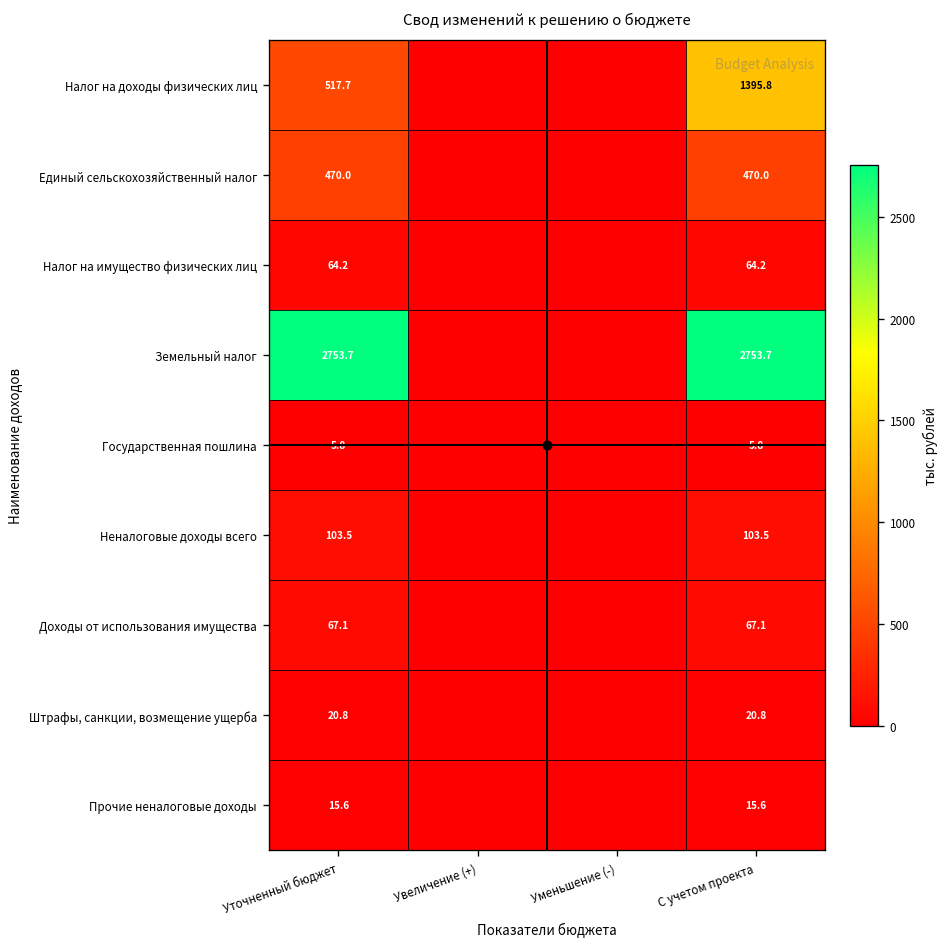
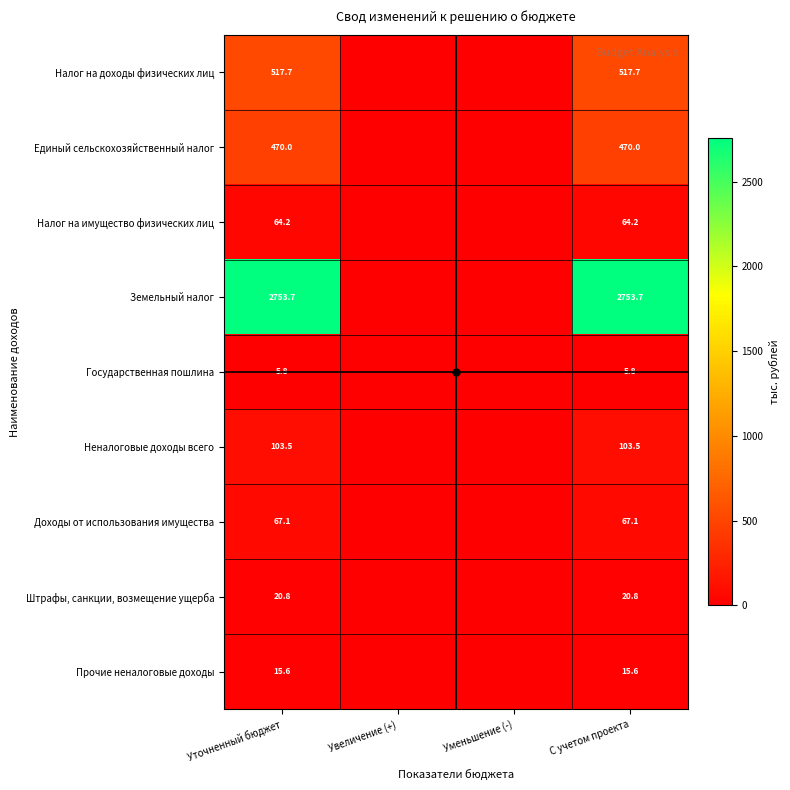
  {
    "Налог на доходы физических лиц": {
      "Уточненный бюджет": 517.7,
-     "С учетом проекта": 1395.8
+     "С учетом проекта": 517.7
    },
    "Единый сельскохозяйственный налог": {
      "Уточненный бюджет": 470.0,
      "С учетом проекта": 470.0
    },
    "Налог на имущество физических лиц": {
      "Уточненный бюджет": 64.2,
      "С учетом проекта": 64.2
    },
    "Земельный налог": {
      "Уточненный бюджет": 2753.7,
      "С учетом проекта": 2753.7
    },
    "Государственная пошлина": {
      "Уточненный бюджет": 5.8,
      "С учетом проекта": 5.8
    },
    "Неналоговые доходы всего": {
      "Уточненный бюджет": 103.5,
      "С учетом проекта": 103.5
    },
    "Доходы от использования имущества": {
      "Уточненный бюджет": 67.1,
      "С учетом проекта": 67.1
    },
    "Штрафы, санкции, возмещение ущерба": {
      "Уточненный бюджет": 20.8,
      "С учетом проекта": 20.8
    },
    "Прочие неналоговые доходы": {
      "Уточненный бюджет": 15.6,
      "С учетом проекта": 15.6
    }
  }
